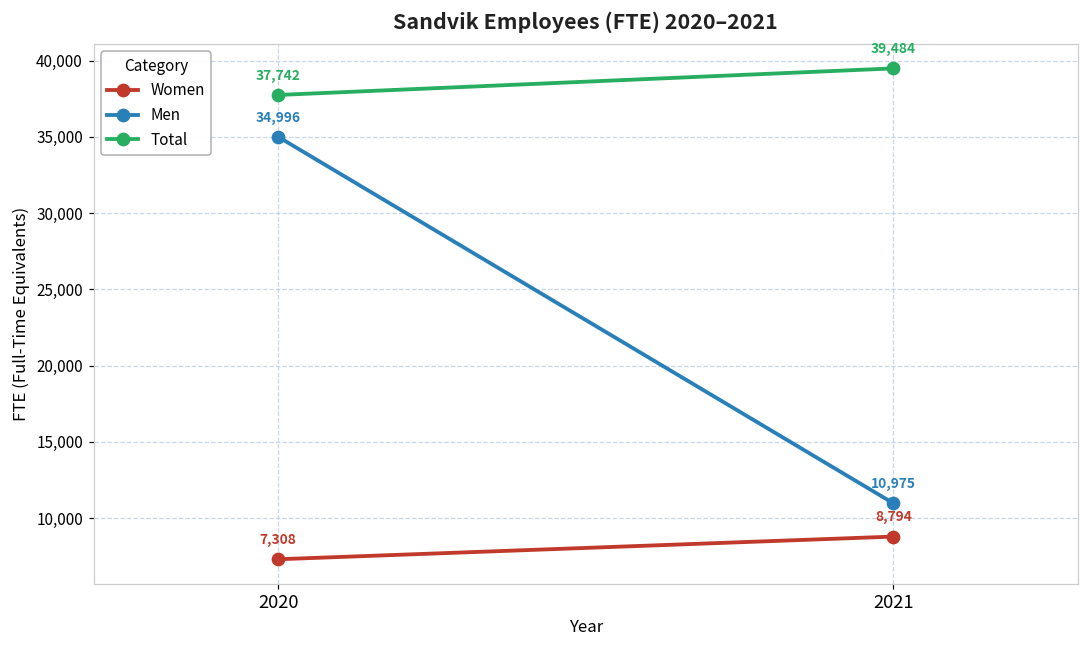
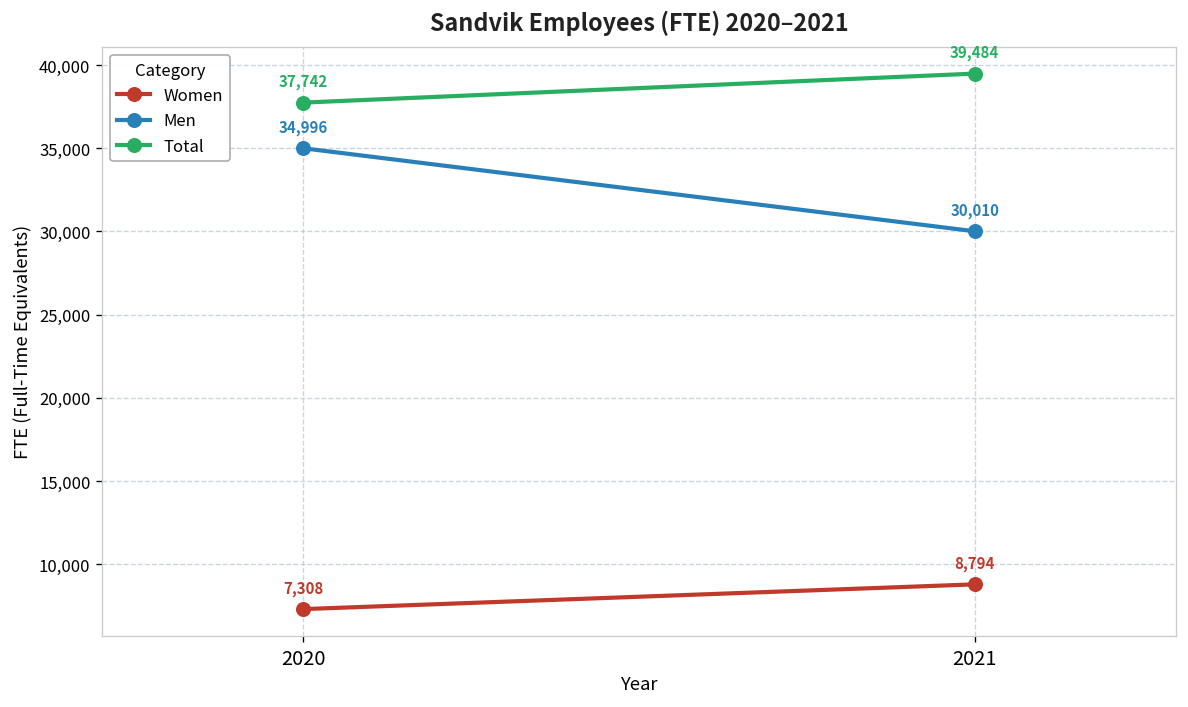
  {
    "Women": {
      "2020": "7,308",
      "2021": "8,794"
    },
    "Men": {
      "2020": "34,996",
-     "2021": "10,975"
+     "2021": "30,010"
    },
    "Total": {
      "2020": "37,742",
      "2021": "39,484"
    }
  }
